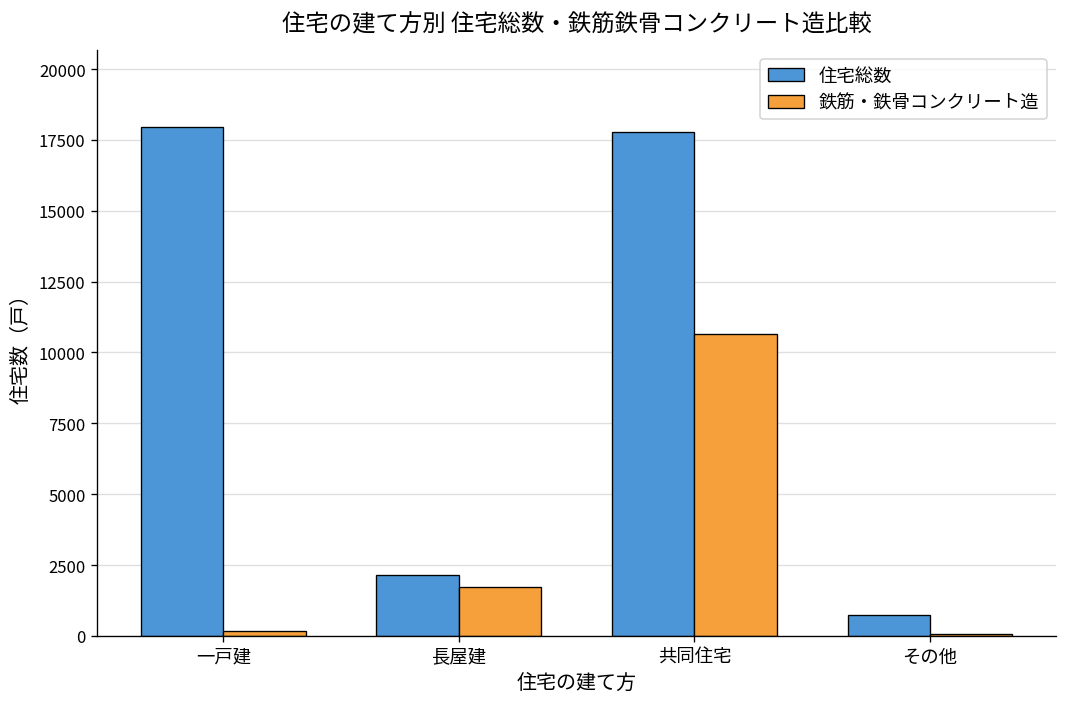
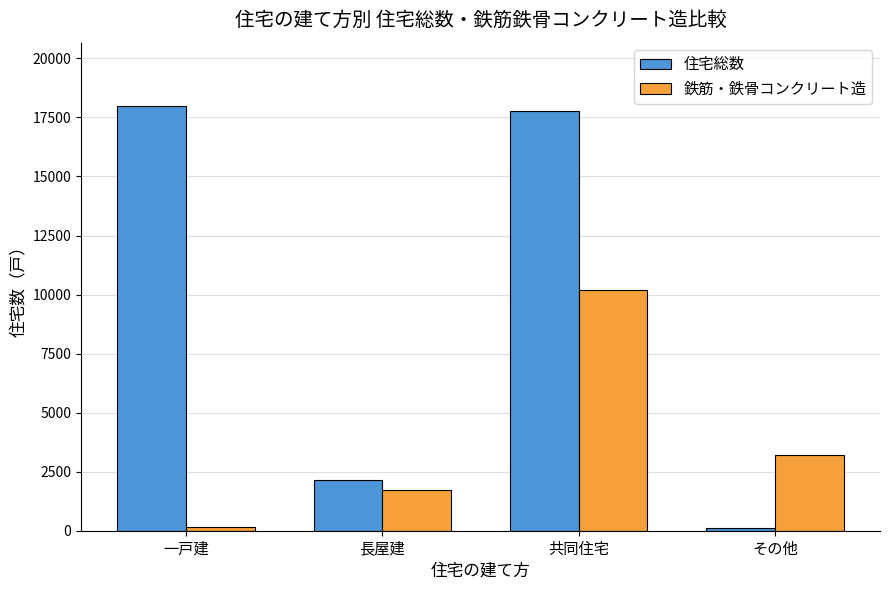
  {
    "住宅総数": {
      "一戸建": 18000,
      "長屋建": 2200,
      "共同住宅": 17800,
-     "その他": 700
+     "その他": 100
    },
    "鉄筋・鉄骨コンクリート造": {
      "一戸建": 200,
      "長屋建": 1700,
-     "共同住宅": 10600,
-     "その他": 100
+     "共同住宅": 10200,
+     "その他": 3200
    }
  }
